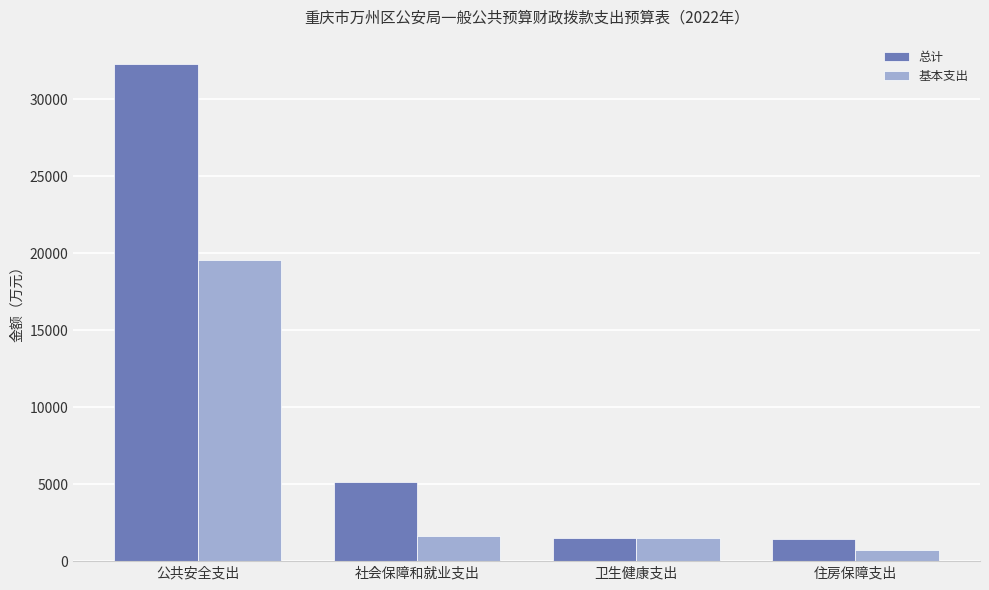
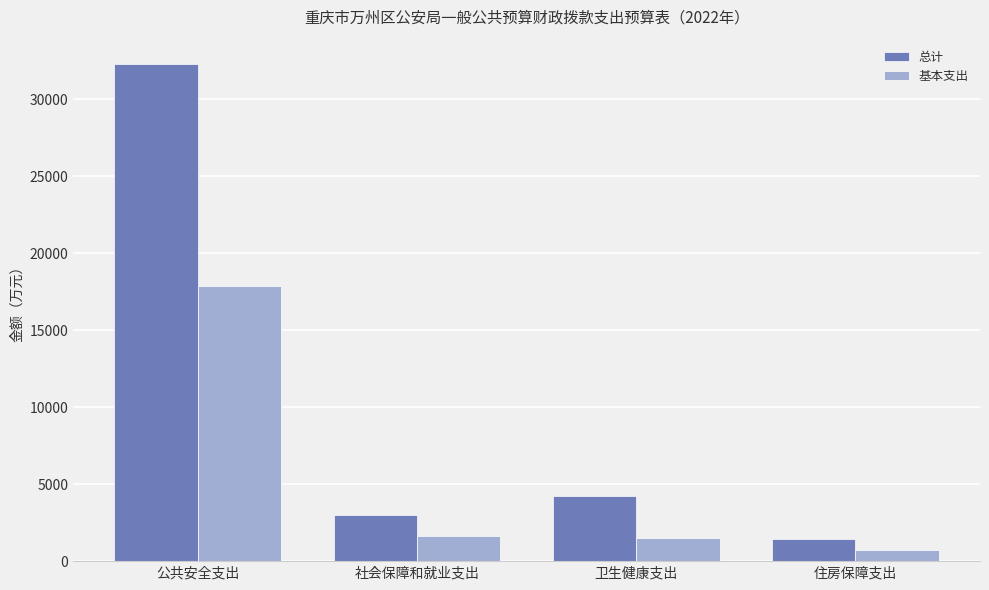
  {
    "总计": {
      "公共安全支出": 32300,
-     "社会保障和就业支出": 5100,
-     "卫生健康支出": 1500,
+     "社会保障和就业支出": 3000,
+     "卫生健康支出": 4200,
      "住房保障支出": 1500
    },
    "基本支出": {
-     "公共安全支出": 19500,
+     "公共安全支出": 17900,
      "社会保障和就业支出": 1600,
      "卫生健康支出": 1500,
      "住房保障支出": 700
    }
  }
